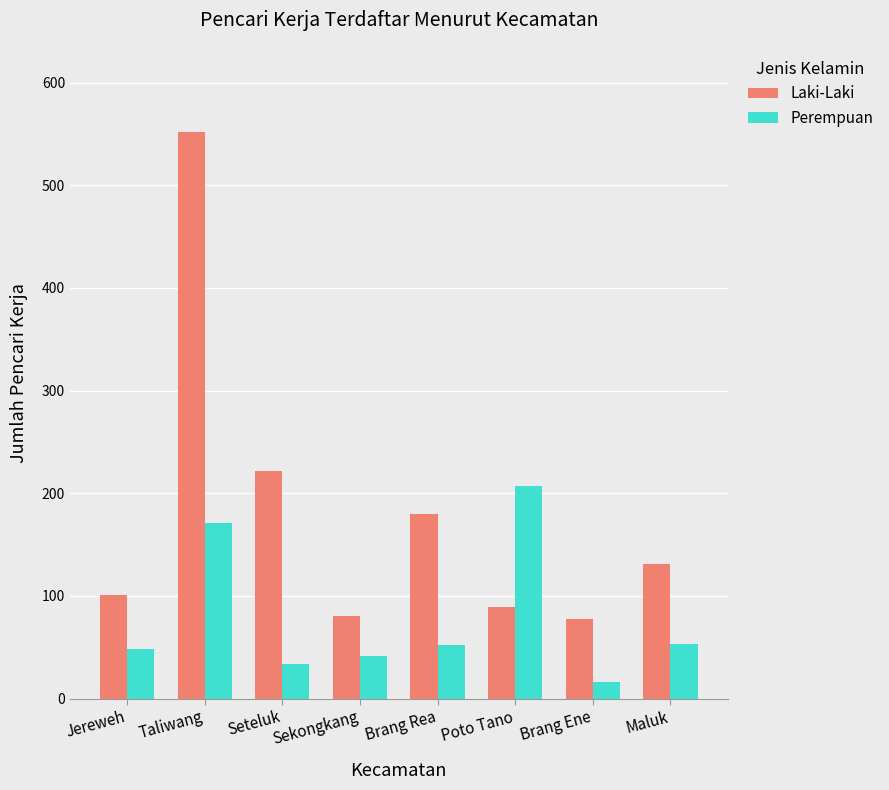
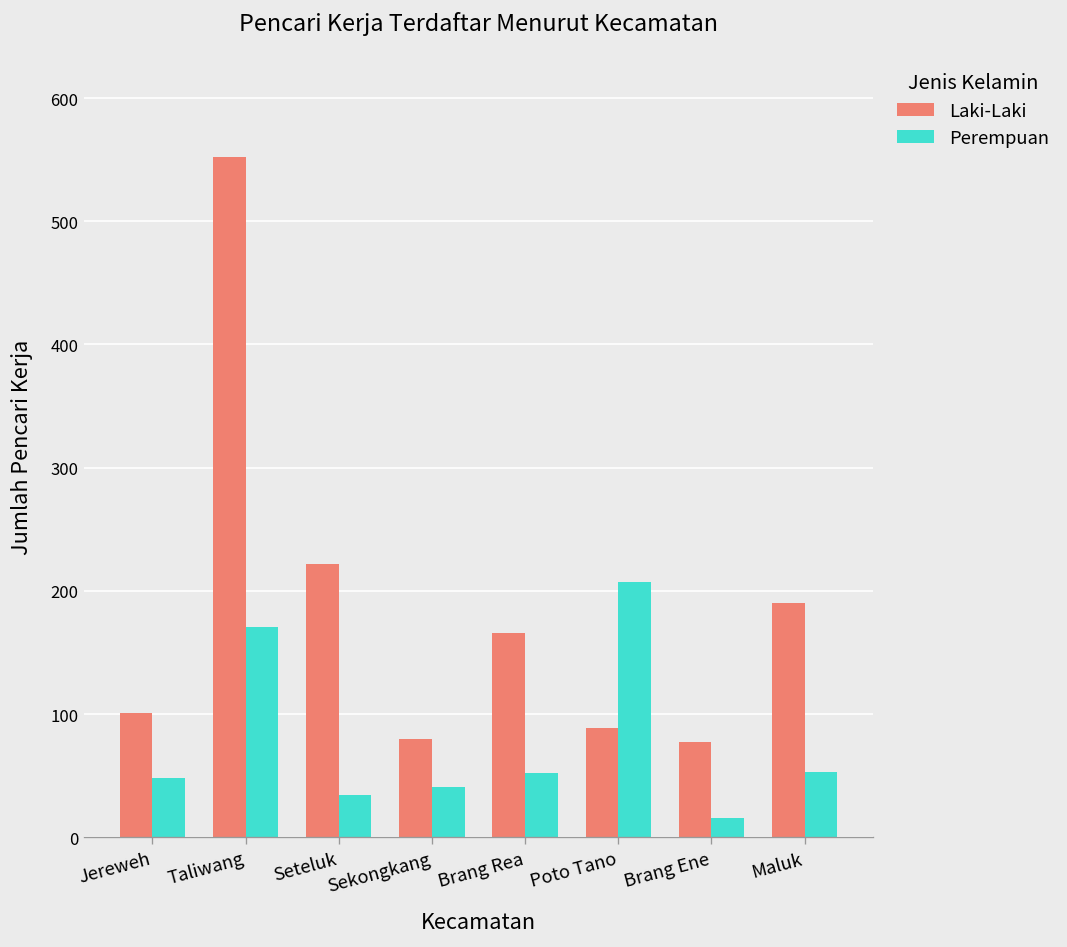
  {
    "Laki-Laki": {
      "Jereweh": 101,
      "Taliwang": 552,
      "Seteluk": 222,
      "Sekongkang": 80,
-     "Brang Rea": 180,
+     "Brang Rea": 166,
      "Poto Tano": 89,
      "Brang Ene": 77,
-     "Maluk": 131
+     "Maluk": 190
    },
    "Perempuan": {
      "Jereweh": 48,
      "Taliwang": 171,
      "Seteluk": 34,
      "Sekongkang": 41,
      "Brang Rea": 52,
      "Poto Tano": 207,
      "Brang Ene": 16,
      "Maluk": 53
    }
  }
